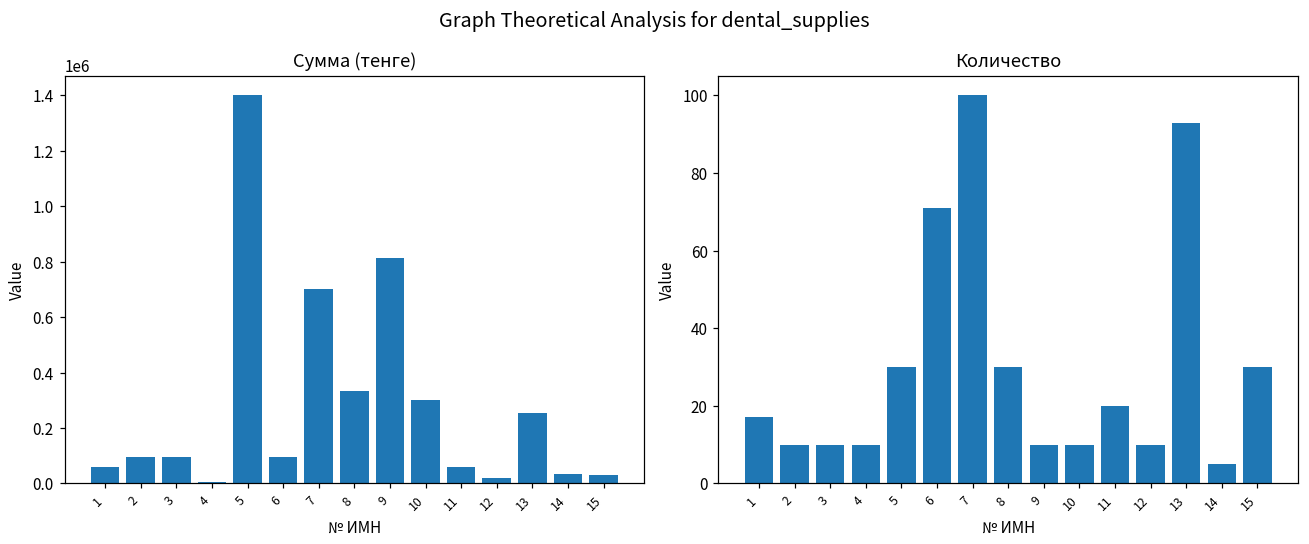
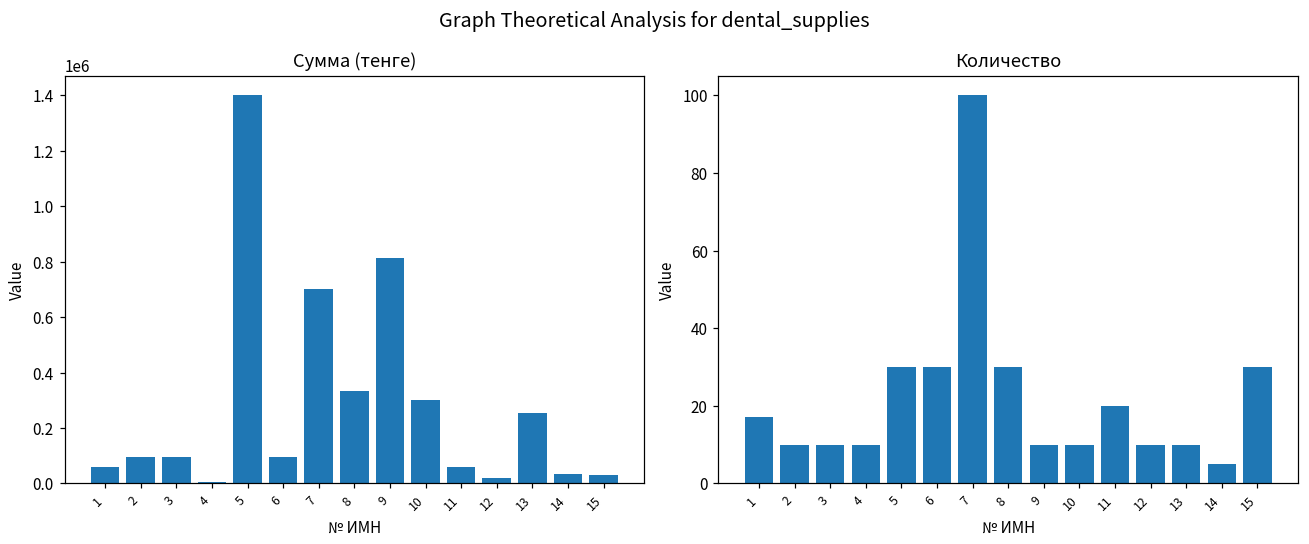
  {
    "Сумма (тенге)": {
      "1": 60000,
      "2": 100000,
      "3": 100000,
      "5": 1400000,
      "6": 100000,
      "7": 700000,
      "8": 330000,
      "9": 810000,
      "10": 300000,
      "11": 60000,
      "12": 20000,
      "13": 250000,
      "14": 30000,
      "15": 30000
    },
    "Количество": {
      "1": 17,
      "2": 10,
      "3": 10,
      "4": 10,
      "5": 30,
-     "6": 71,
+     "6": 30,
      "7": 100,
      "8": 30,
      "9": 10,
      "10": 10,
      "11": 20,
      "12": 10,
-     "13": 93,
+     "13": 10,
      "14": 5,
      "15": 30
    }
  }
